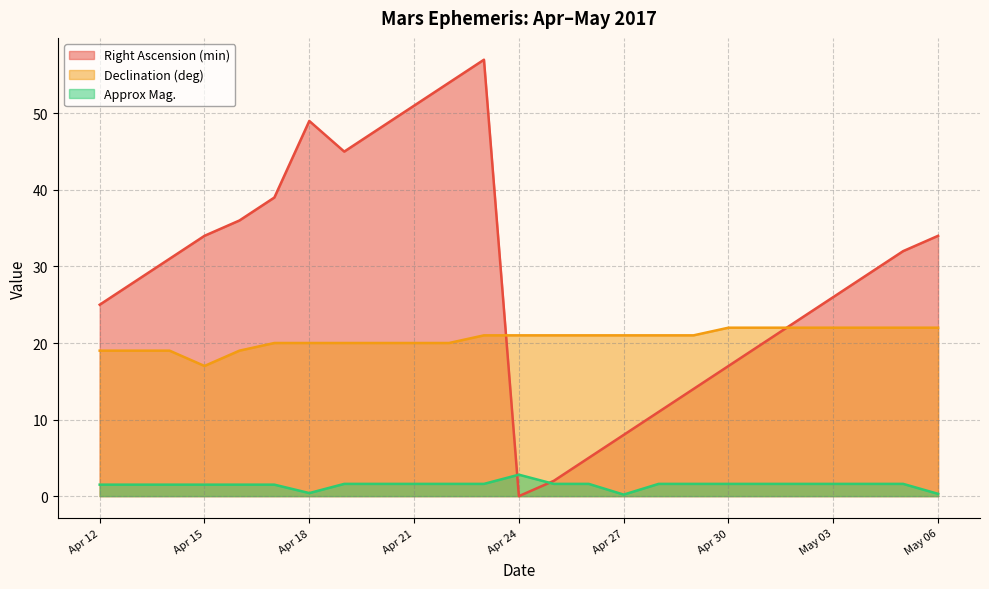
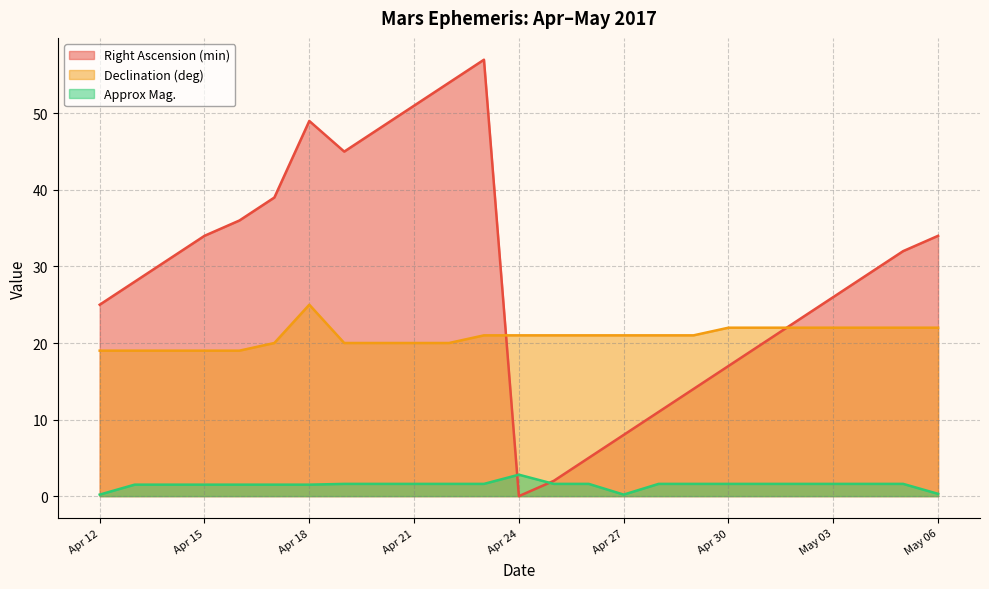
  {
    "Right Ascension (min)": {
      "Apr 12": 25,
      "Apr 15": 34,
      "Apr 18": 49,
      "Apr 21": 51,
      "Apr 24": 0,
      "Apr 27": 8,
      "Apr 30": 17,
      "May 03": 26,
      "May 06": 34
    },
    "Declination (deg)": {
      "Apr 12": 19,
-     "Apr 15": 17,
-     "Apr 18": 20,
+     "Apr 15": 19,
+     "Apr 18": 25,
      "Apr 21": 20,
      "Apr 24": 21,
      "Apr 27": 21,
      "Apr 30": 22,
      "May 03": 22,
      "May 06": 22
    },
    "Approx Mag.": {
-     "Apr 12": 2,
+     "Apr 12": 0,
      "Apr 15": 2,
-     "Apr 18": 0,
+     "Apr 18": 2,
      "Apr 21": 2,
      "Apr 24": 3,
      "Apr 27": 0,
      "Apr 30": 2,
      "May 03": 2,
      "May 06": 0
    }
  }
